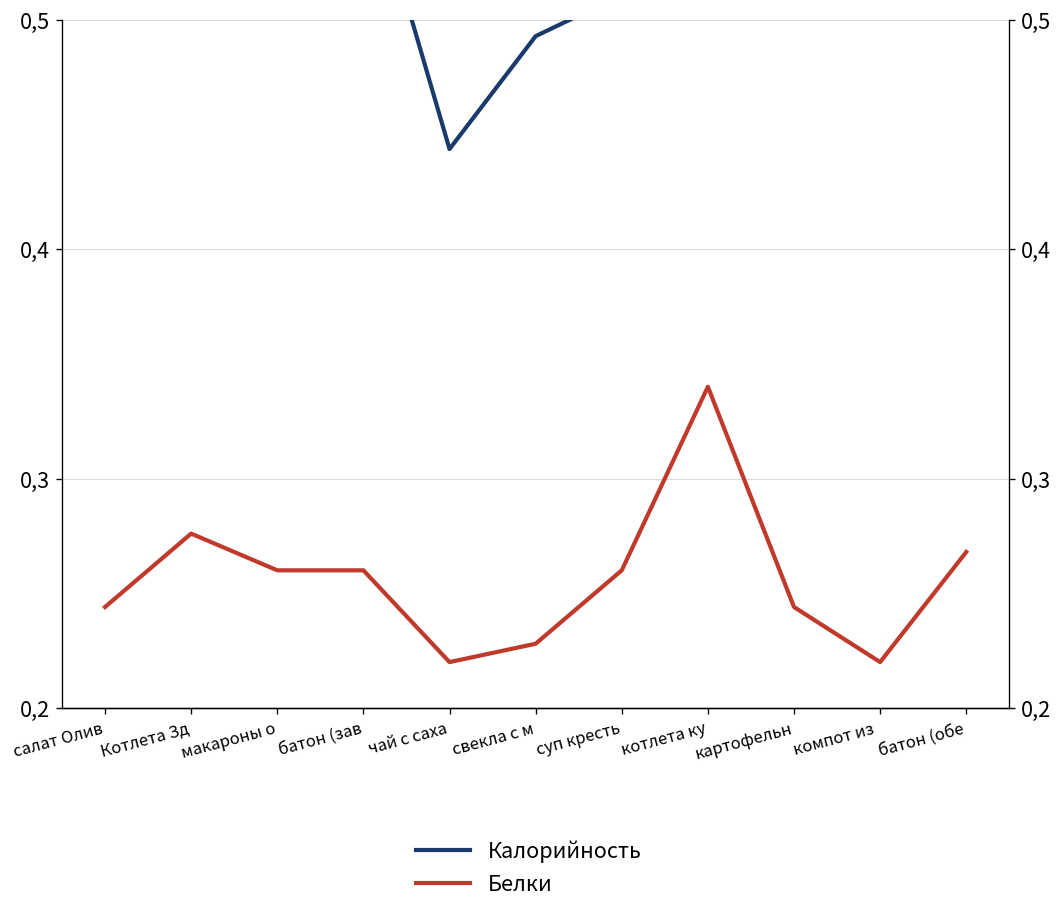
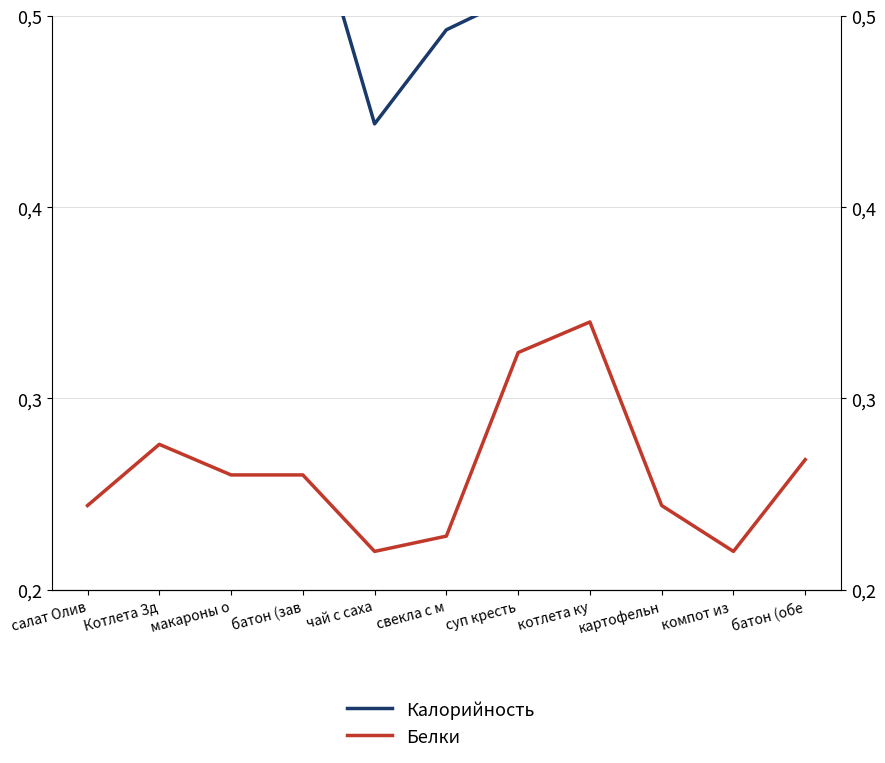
  {
    "Калорийность": {
      "чай с саха": 4.44,
      "свекла с м": 4.93
    },
    "Белки": {
      "салат Олив": 2.44,
      "Котлета Зд": 2.76,
      "макароны о": 2.60,
      "батон (зав": 2.60,
      "чай с саха": 2.20,
      "свекла с м": 2.28,
-     "суп кресть": 2.60,
+     "суп кресть": 3.24,
      "котлета ку": 3.40,
      "картофельн": 2.44,
      "компот из": 2.20,
      "батон (обе": 2.68
    }
  }
